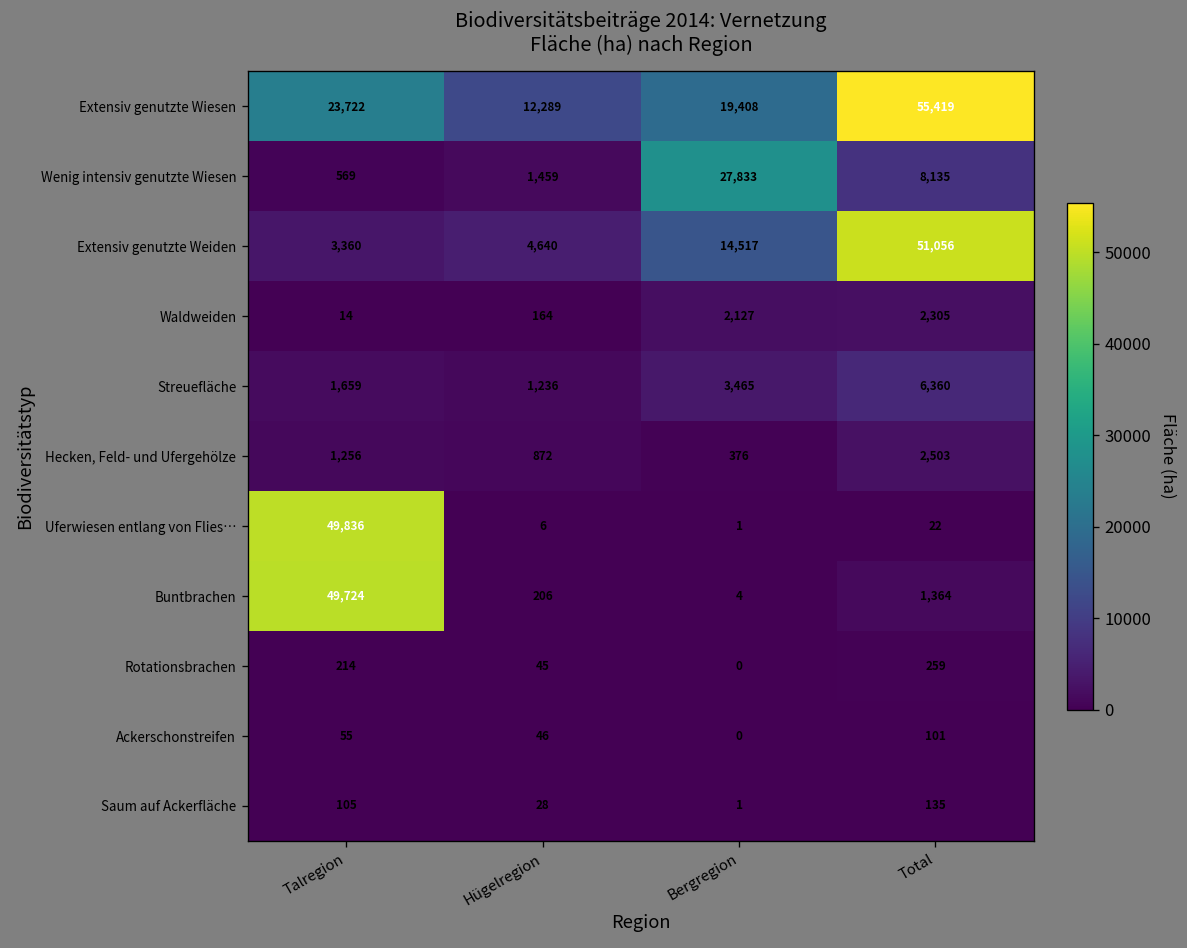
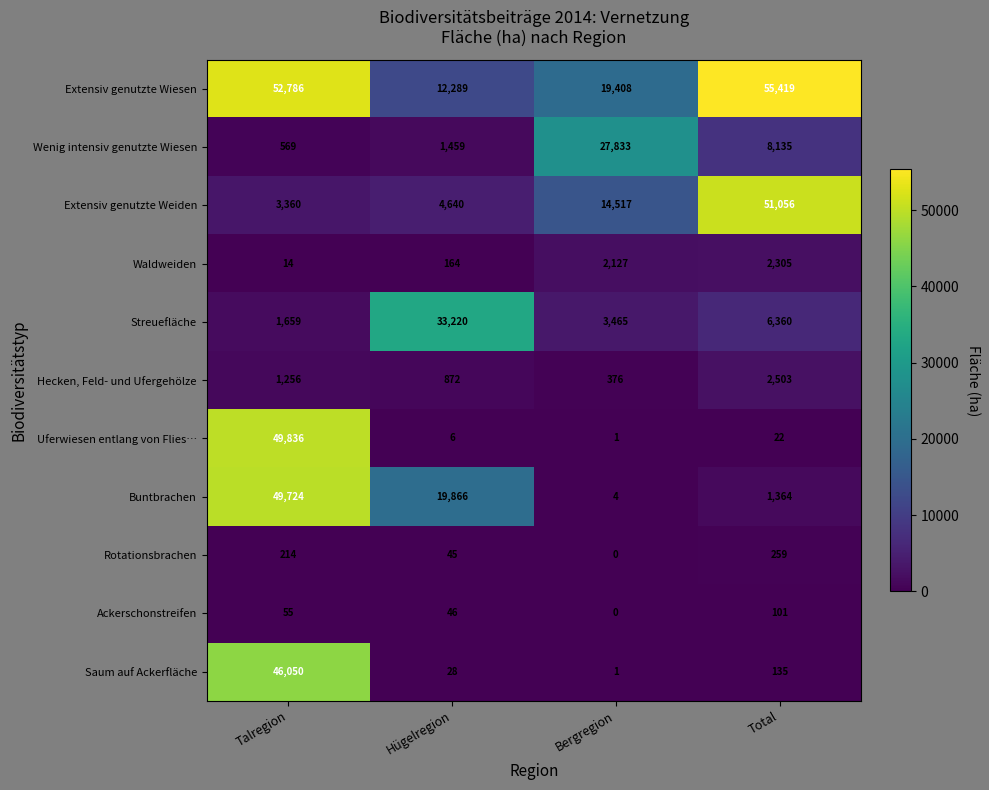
  {
    "Extensiv genutzte Wiesen": {
-     "Talregion": "23,722",
+     "Talregion": "52,786",
      "Hügelregion": "12,289",
      "Bergregion": "19,408",
      "Total": "55,419"
    },
    "Wenig intensiv genutzte Wiesen": {
      "Talregion": "569",
      "Hügelregion": "1,459",
      "Bergregion": "27,833",
      "Total": "8,135"
    },
    "Extensiv genutzte Weiden": {
      "Talregion": "3,360",
      "Hügelregion": "4,640",
      "Bergregion": "14,517",
      "Total": "51,056"
    },
    "Waldweiden": {
      "Talregion": "14",
      "Hügelregion": "164",
      "Bergregion": "2,127",
      "Total": "2,305"
    },
    "Streuefläche": {
      "Talregion": "1,659",
-     "Hügelregion": "1,236",
+     "Hügelregion": "33,220",
      "Bergregion": "3,465",
      "Total": "6,360"
    },
    "Hecken, Feld- und Ufergehölze": {
      "Talregion": "1,256",
      "Hügelregion": "872",
      "Bergregion": "376",
      "Total": "2,503"
    },
    "Uferwiesen entlang von Flies…": {
      "Talregion": "49,836",
      "Hügelregion": "6",
      "Bergregion": "1",
      "Total": "22"
    },
    "Buntbrachen": {
      "Talregion": "49,724",
-     "Hügelregion": "206",
+     "Hügelregion": "19,866",
      "Bergregion": "4",
      "Total": "1,364"
    },
    "Rotationsbrachen": {
      "Talregion": "214",
      "Hügelregion": "45",
      "Bergregion": "0",
      "Total": "259"
    },
    "Ackerschonstreifen": {
      "Talregion": "55",
      "Hügelregion": "46",
      "Bergregion": "0",
      "Total": "101"
    },
    "Saum auf Ackerfläche": {
-     "Talregion": "105",
+     "Talregion": "46,050",
      "Hügelregion": "28",
      "Bergregion": "1",
      "Total": "135"
    }
  }
